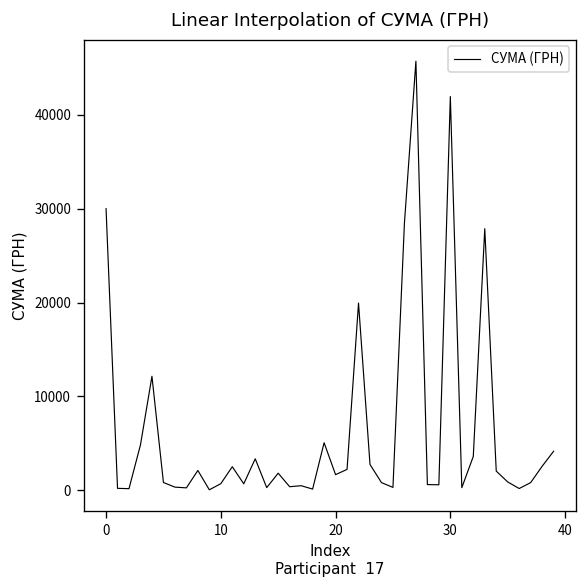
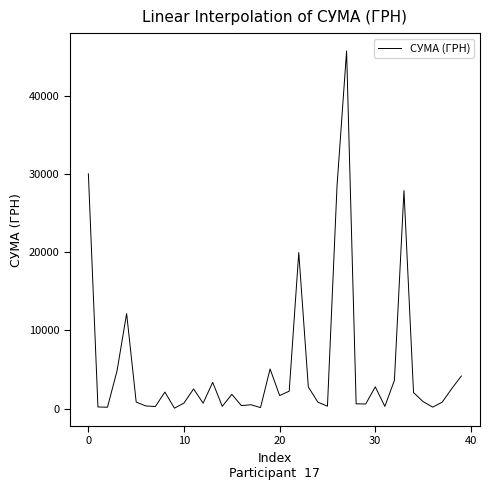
  {
    "0": 30000,
    "10": 1000,
    "20": 2000,
-   "30": 42000
+   "30": 3000
  }
